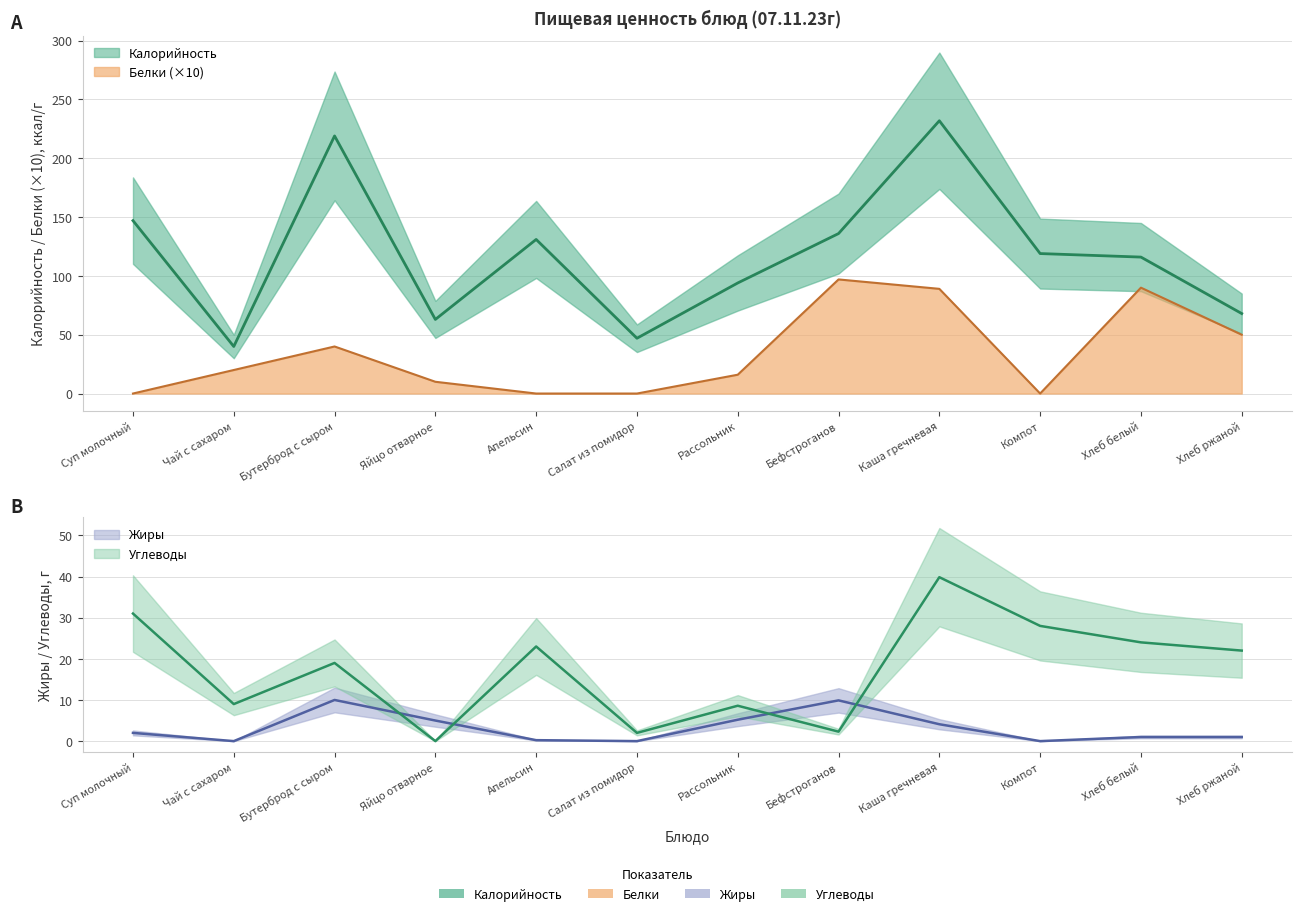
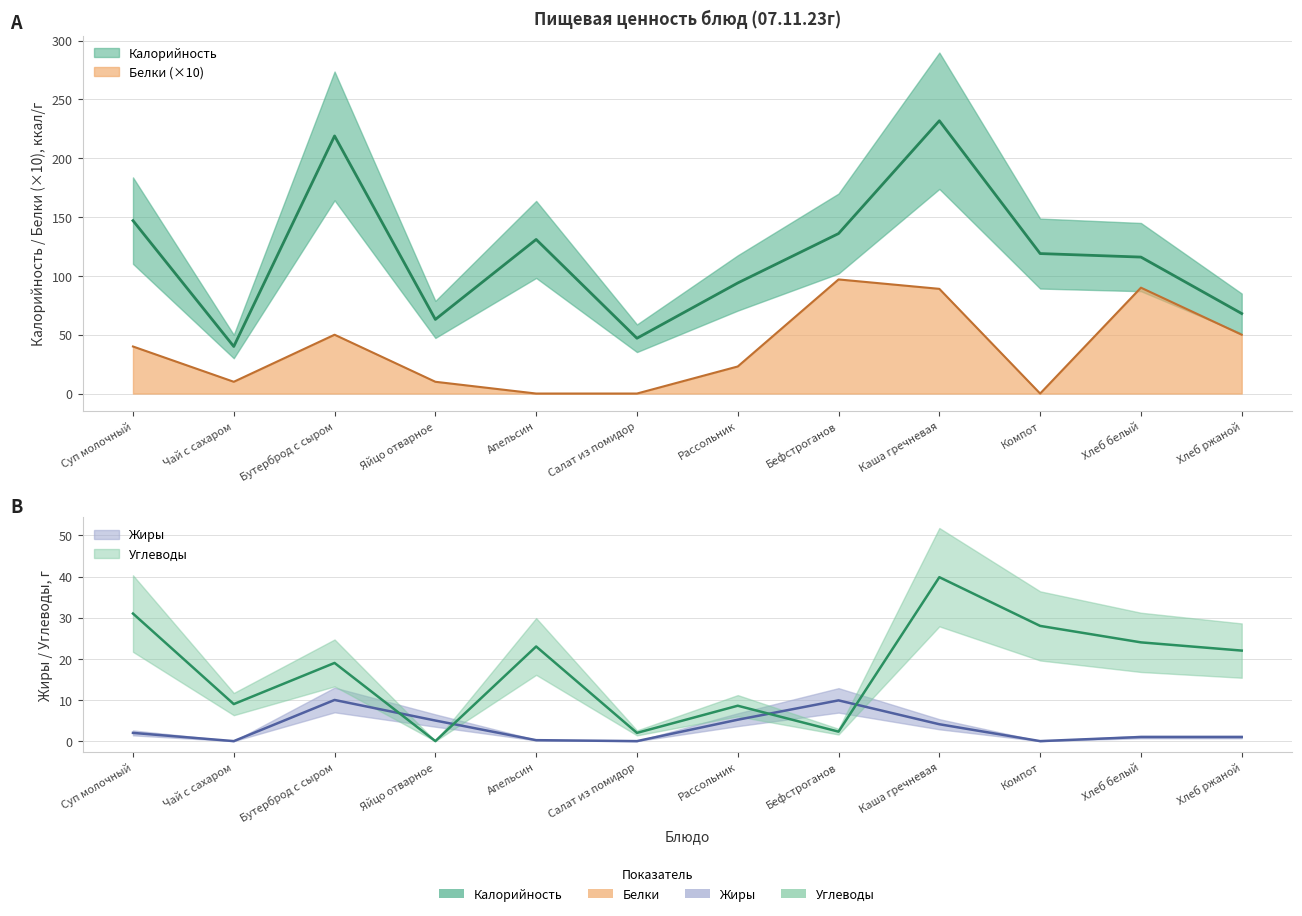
  {
    "Пищевая ценность блюд (07.11.23г)": {
      "Белки (×10)": {
-       "Суп молочный": 0,
-       "Чай с сахаром": 20,
-       "Бутерброд с сыром": 40,
+       "Суп молочный": 40,
+       "Чай с сахаром": 10,
+       "Бутерброд с сыром": 50,
        "Яйцо отварное": 10,
        "Апельсин": 0,
        "Салат из помидор": 0,
-       "Рассольник": 16,
+       "Рассольник": 23,
        "Бефстроганов": 97,
        "Каша гречневая": 89,
        "Компот": 0,
        "Хлеб белый": 90,
        "Хлеб ржаной": 50
      }
    }
  }
